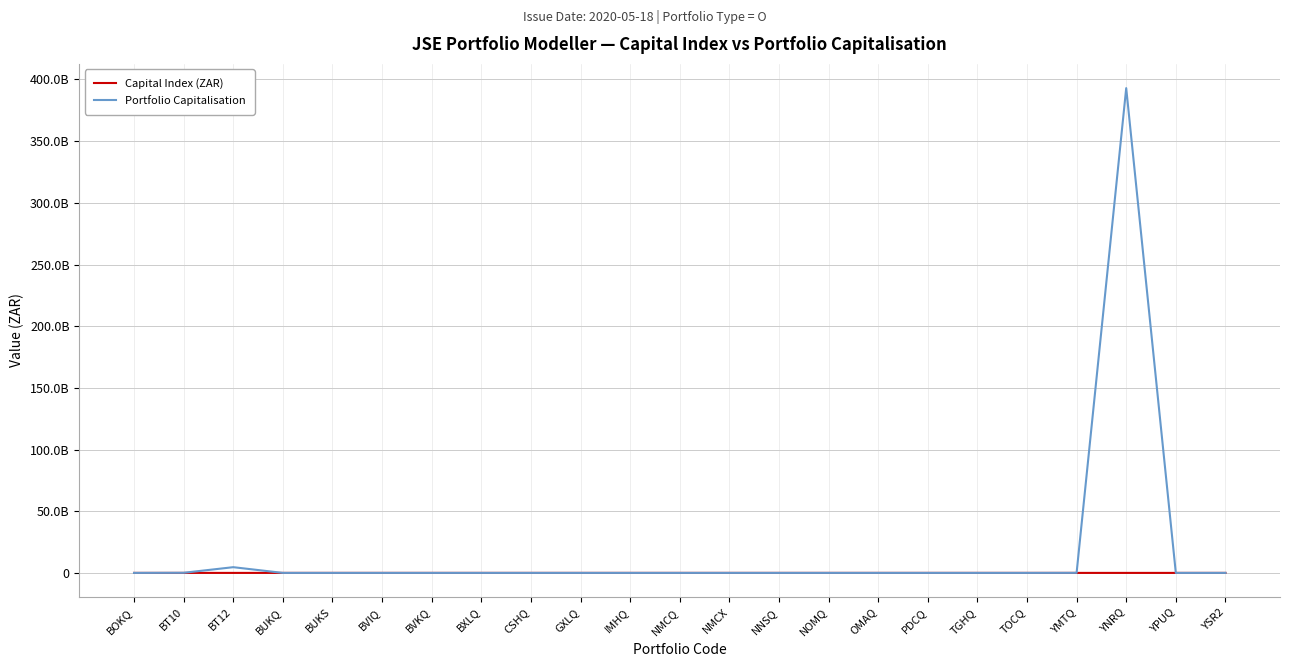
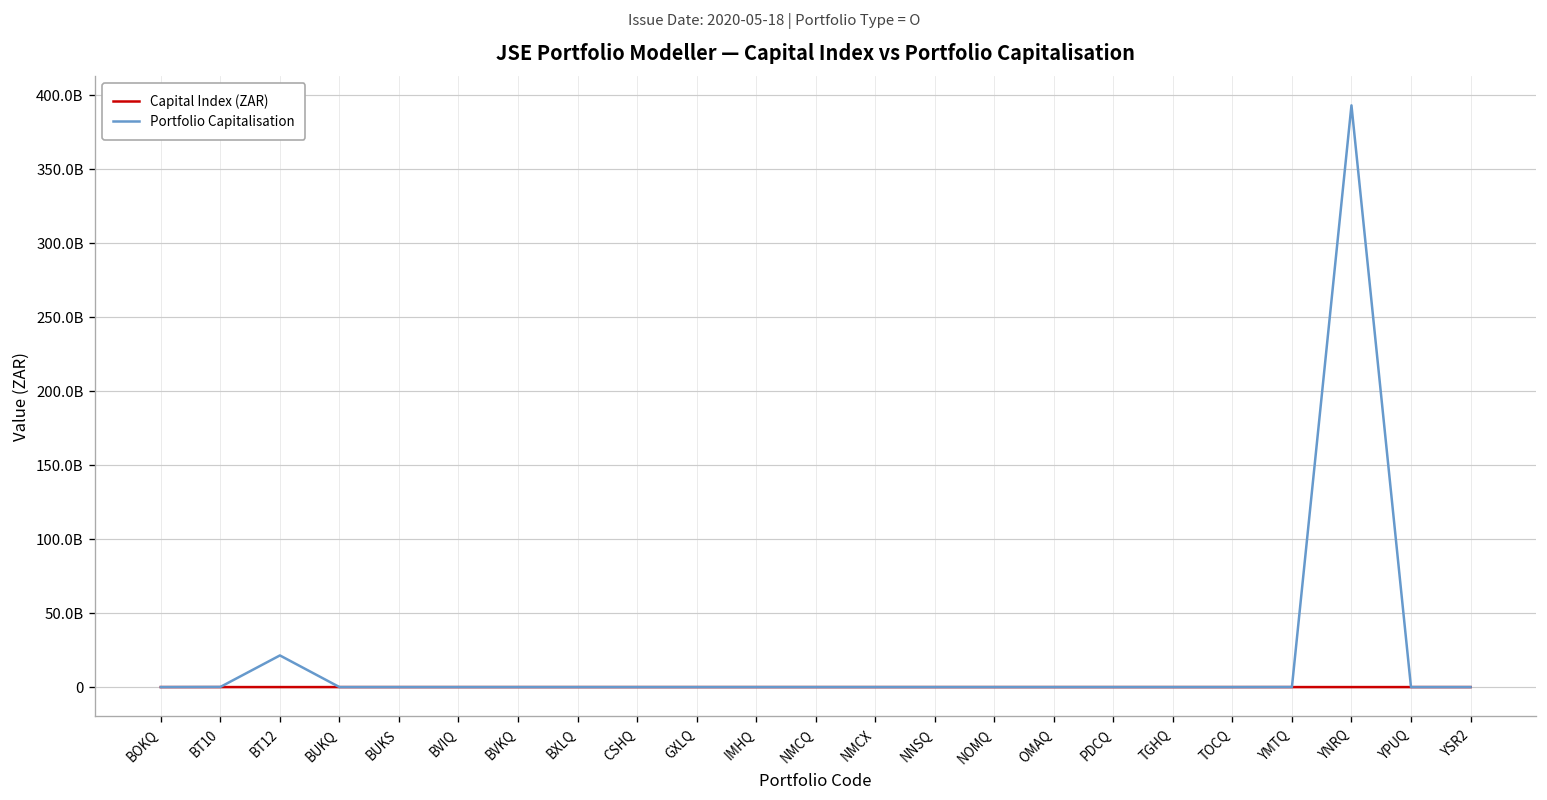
  {
    "Capital Index (ZAR)": {
      "BT12": 0,
      "YNRQ": 0
    },
    "Portfolio Capitalisation": {
-     "BT12": 5000000000,
+     "BT12": 21000000000,
      "YNRQ": 393000000000
    }
  }
